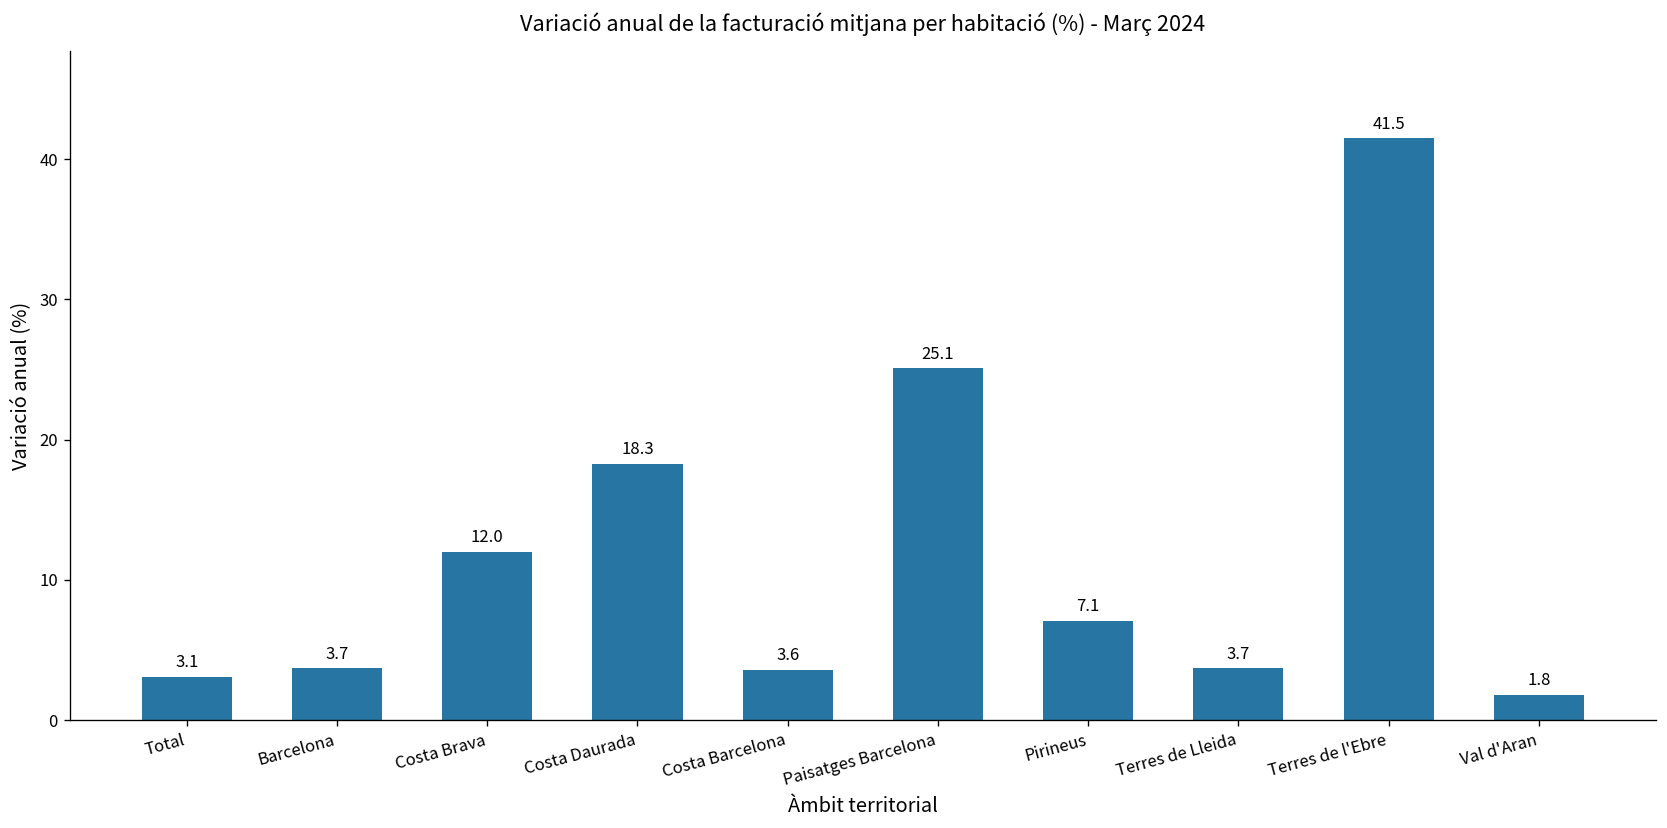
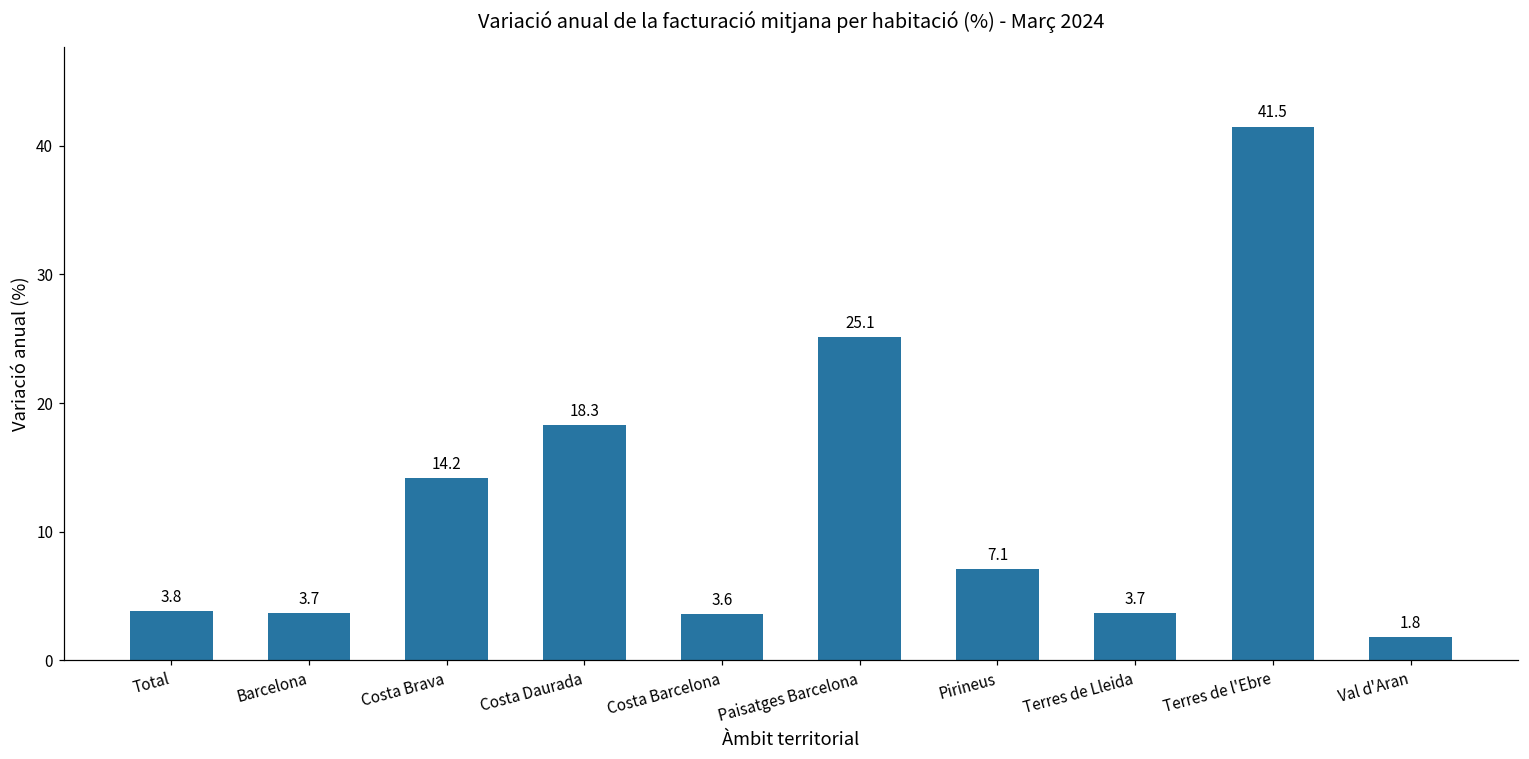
  {
-   "Total": 3.1,
+   "Total": 3.8,
    "Barcelona": 3.7,
-   "Costa Brava": 12.0,
+   "Costa Brava": 14.2,
    "Costa Daurada": 18.3,
    "Costa Barcelona": 3.6,
    "Paisatges Barcelona": 25.1,
    "Pirineus": 7.1,
    "Terres de Lleida": 3.7,
    "Terres de l'Ebre": 41.5,
    "Val d'Aran": 1.8
  }
